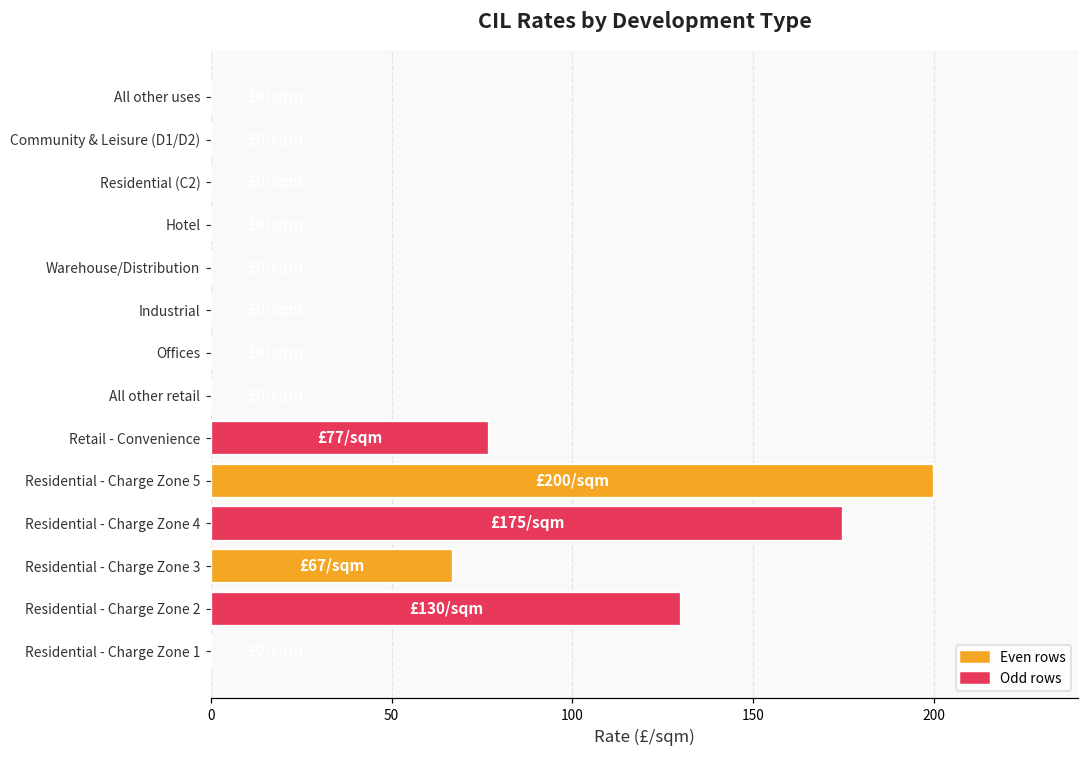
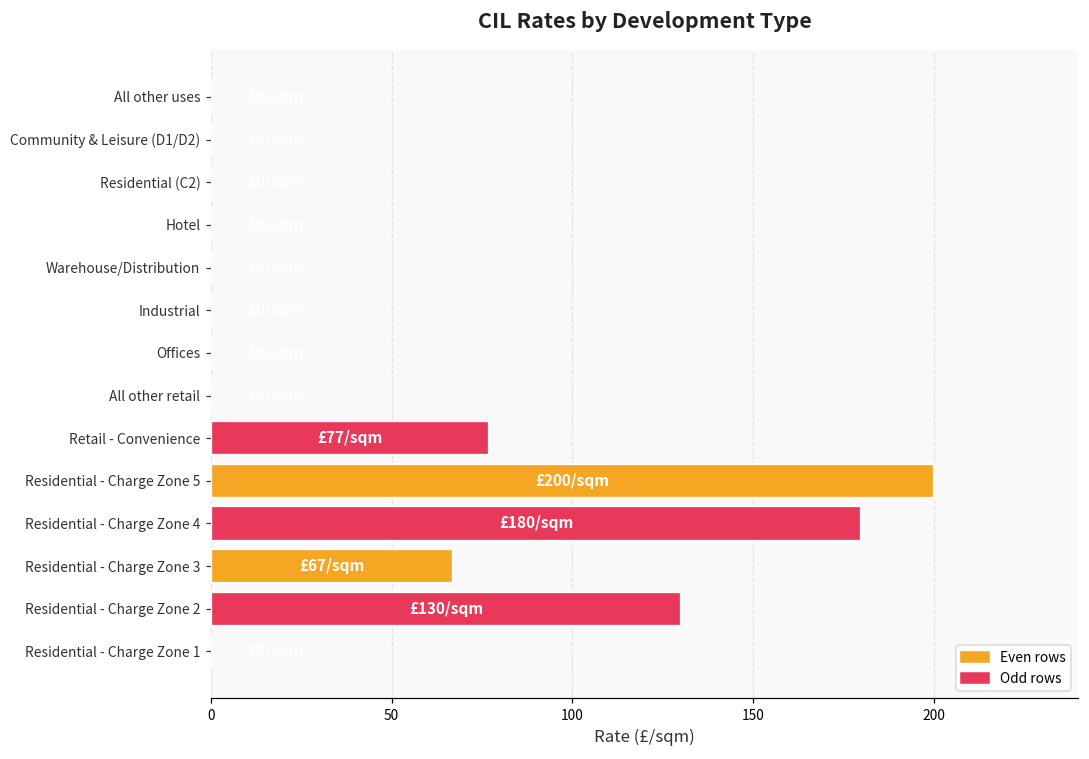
  {
    "Retail - Convenience": "£77/",
    "Residential - Charge Zone 5": "£200/",
-   "Residential - Charge Zone 4": "£175/",
+   "Residential - Charge Zone 4": "£180/",
    "Residential - Charge Zone 3": "£67/",
    "Residential - Charge Zone 2": "£130/"
  }
